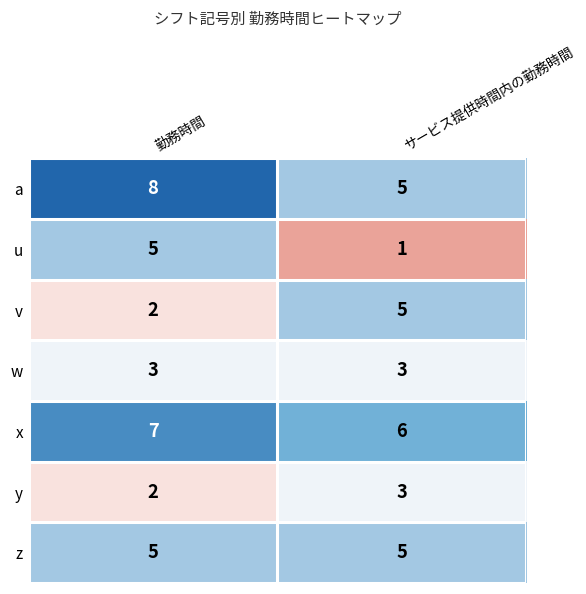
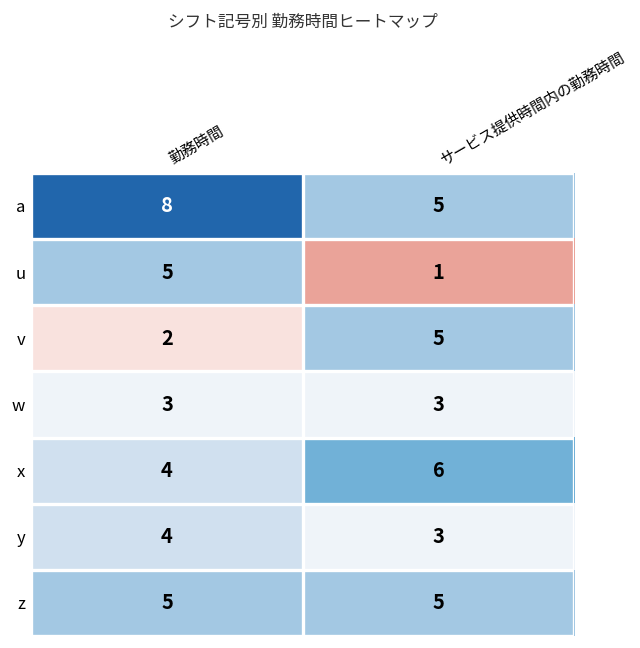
  {
    "a": {
      "勤務時間": 8,
      "サービス提供時間内の勤務時間": 5
    },
    "u": {
      "勤務時間": 5,
      "サービス提供時間内の勤務時間": 1
    },
    "v": {
      "勤務時間": 2,
      "サービス提供時間内の勤務時間": 5
    },
    "w": {
      "勤務時間": 3,
      "サービス提供時間内の勤務時間": 3
    },
    "x": {
-     "勤務時間": 7,
+     "勤務時間": 4,
      "サービス提供時間内の勤務時間": 6
    },
    "y": {
-     "勤務時間": 2,
+     "勤務時間": 4,
      "サービス提供時間内の勤務時間": 3
    },
    "z": {
      "勤務時間": 5,
      "サービス提供時間内の勤務時間": 5
    }
  }
